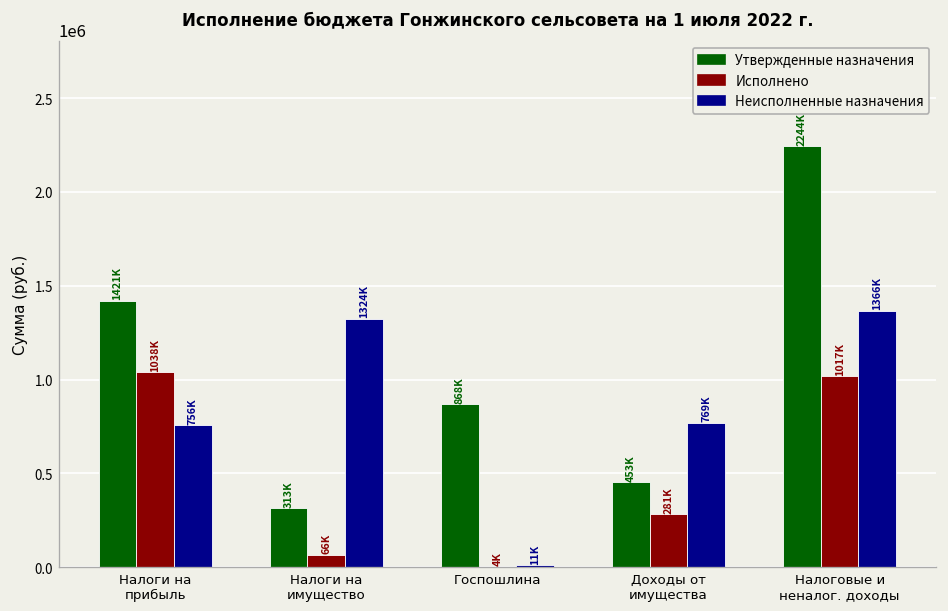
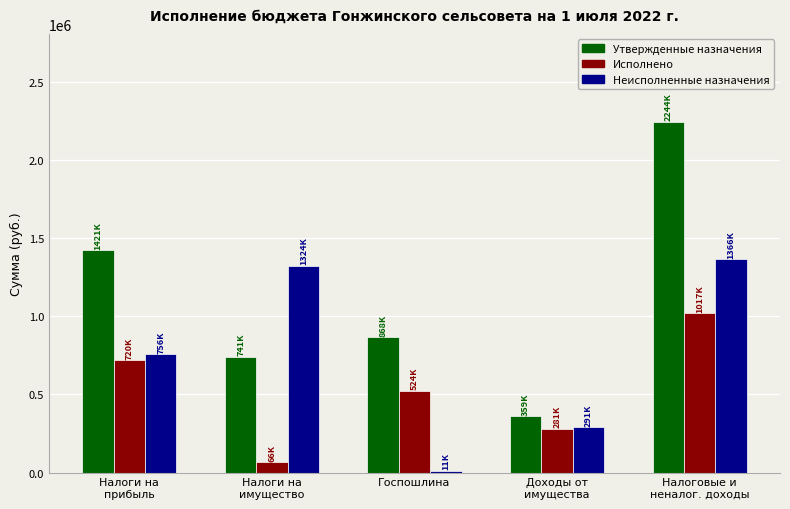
  {
    "Утвержденные назначения": {
      "Налоги на прибыль": "1421K",
-     "Налоги на имущество": "313K",
+     "Налоги на имущество": "741K",
      "Госпошлина": "868K",
-     "Доходы от имущества": "453K",
+     "Доходы от имущества": "359K",
      "Налоговые и неналог. доходы": "2244K"
    },
    "Исполнено": {
-     "Налоги на прибыль": "1038K",
+     "Налоги на прибыль": "720K",
      "Налоги на имущество": "66K",
-     "Госпошлина": "4K",
+     "Госпошлина": "524K",
      "Доходы от имущества": "281K",
      "Налоговые и неналог. доходы": "1017K"
    },
    "Неисполненные назначения": {
      "Налоги на прибыль": "756K",
      "Налоги на имущество": "1324K",
      "Госпошлина": "11K",
-     "Доходы от имущества": "769K",
+     "Доходы от имущества": "291K",
      "Налоговые и неналог. доходы": "1366K"
    }
  }
